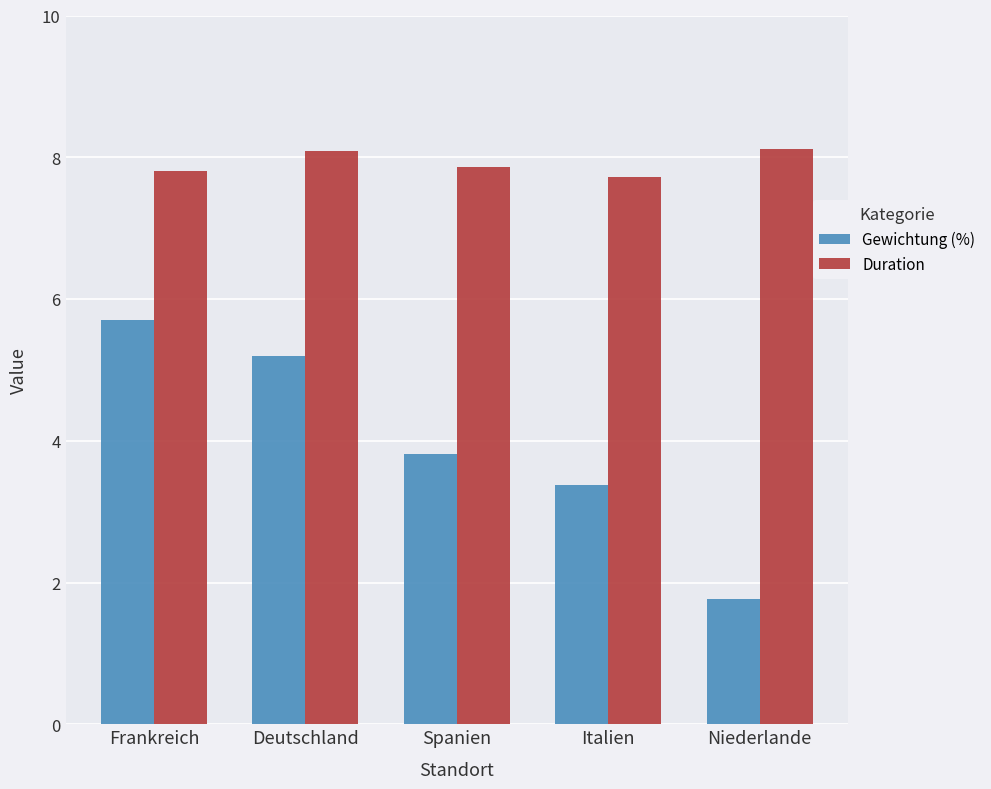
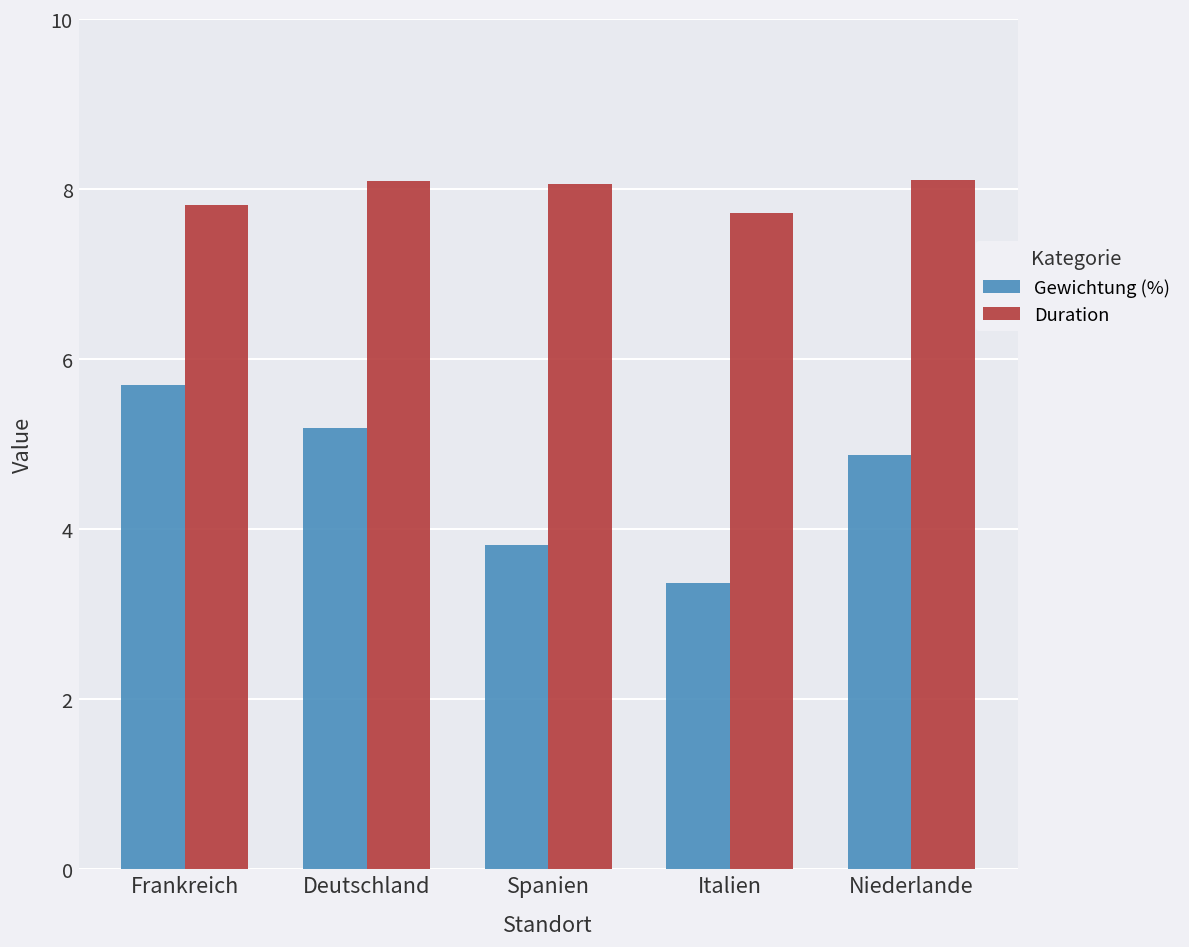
  {
    "Gewichtung (%)": {
      "Frankreich": 5.7,
      "Deutschland": 5.2,
      "Spanien": 3.8,
      "Italien": 3.4,
-     "Niederlande": 1.8
+     "Niederlande": 4.9
    },
    "Duration": {
      "Frankreich": 7.8,
      "Deutschland": 8.1,
-     "Spanien": 7.9,
+     "Spanien": 8.1,
      "Italien": 7.7,
      "Niederlande": 8.1
    }
  }
